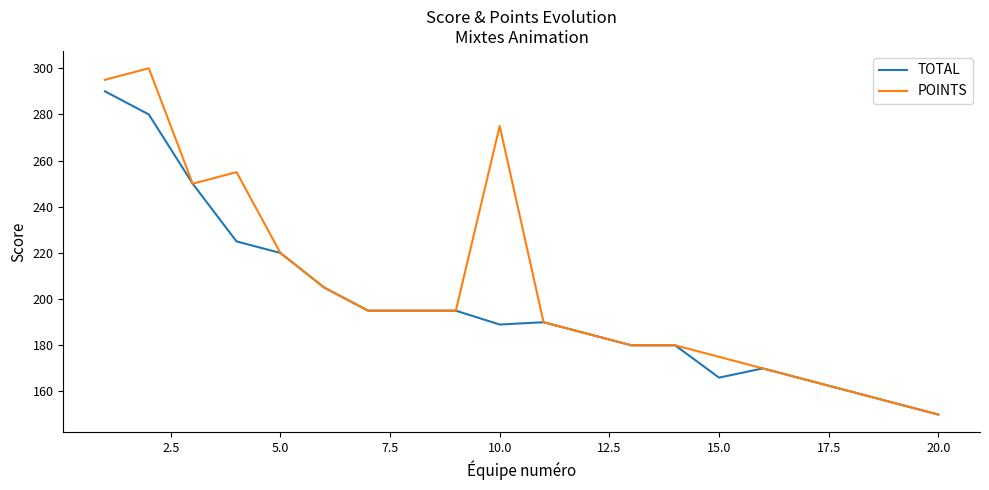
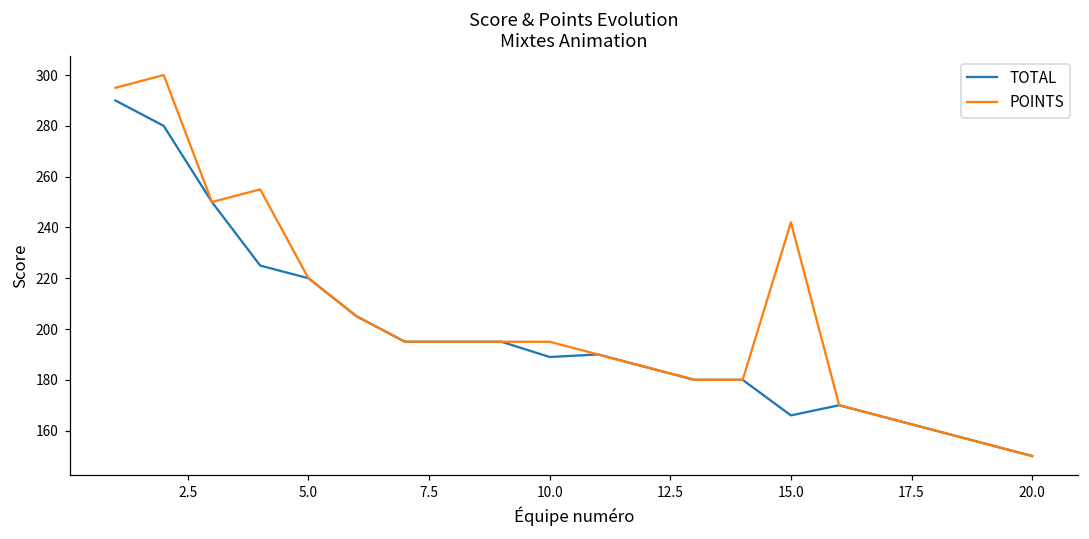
  {
    "TOTAL": {
      "10.0": 189,
      "15.0": 166
    },
    "POINTS": {
-     "10.0": 275,
-     "15.0": 175
+     "10.0": 195,
+     "15.0": 242
    }
  }
